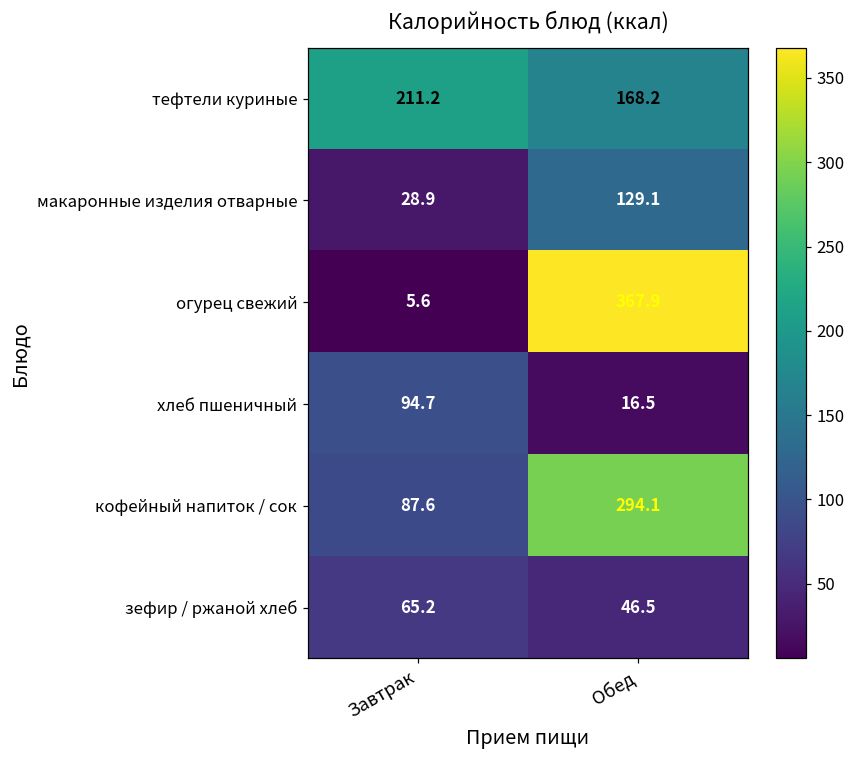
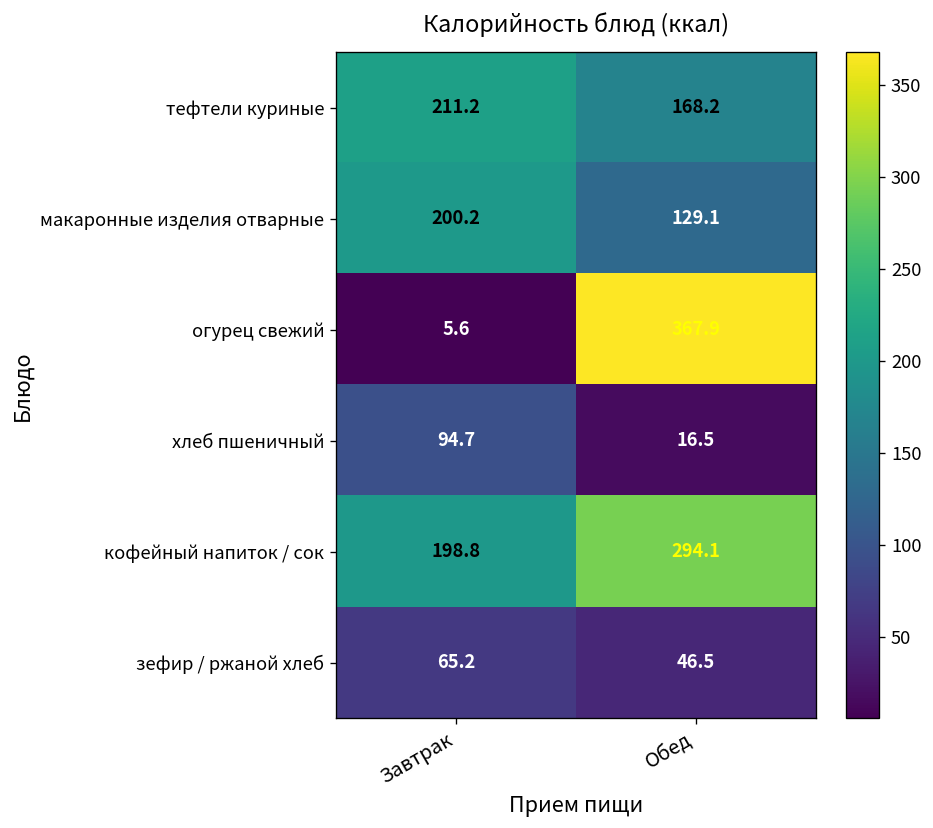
  {
    "тефтели куриные": {
      "Завтрак": 211.2,
      "Обед": 168.2
    },
    "макаронные изделия отварные": {
-     "Завтрак": 28.9,
+     "Завтрак": 200.2,
      "Обед": 129.1
    },
    "огурец свежий": {
      "Завтрак": 5.6
    },
    "хлеб пшеничный": {
      "Завтрак": 94.7,
      "Обед": 16.5
    },
    "кофейный напиток / сок": {
-     "Завтрак": 87.6,
+     "Завтрак": 198.8,
      "Обед": 294.1
    },
    "зефир / ржаной хлеб": {
      "Завтрак": 65.2,
      "Обед": 46.5
    }
  }
